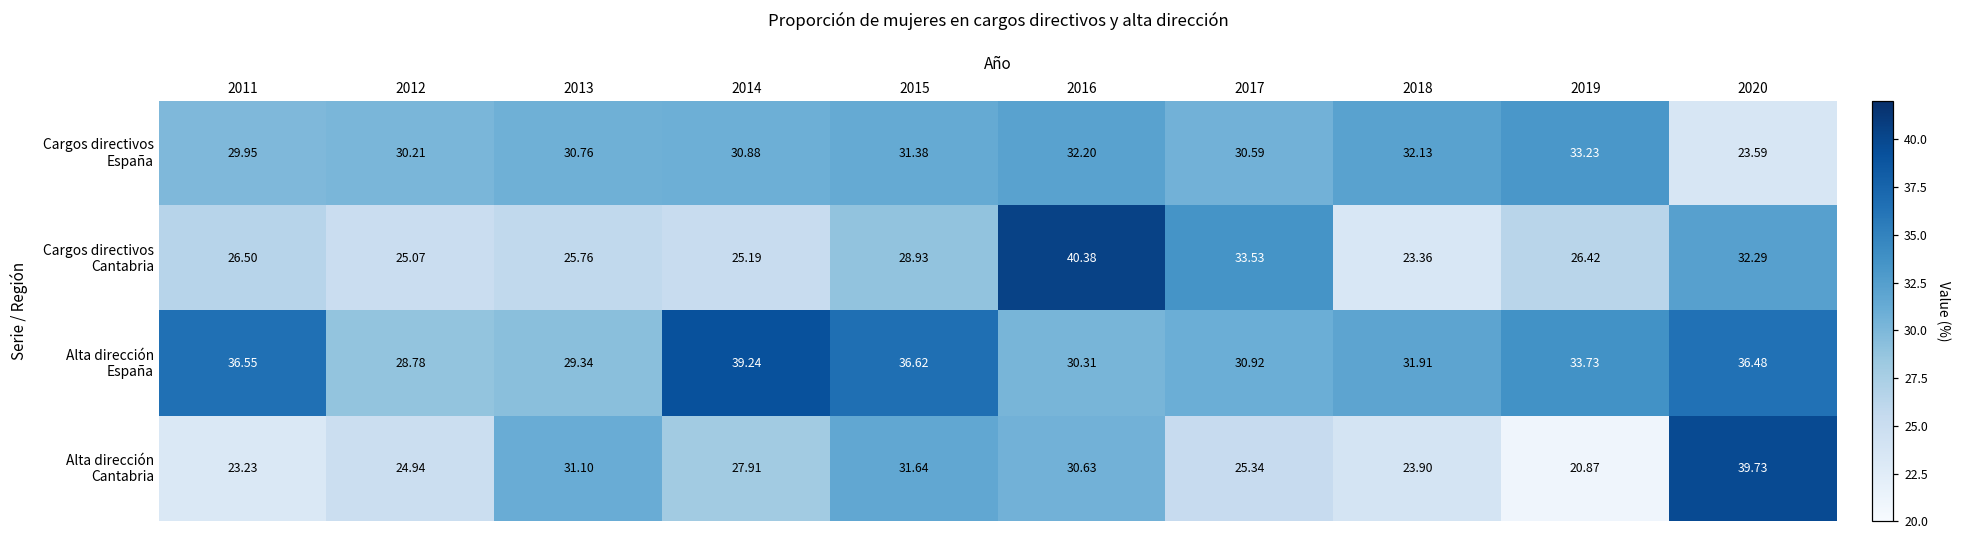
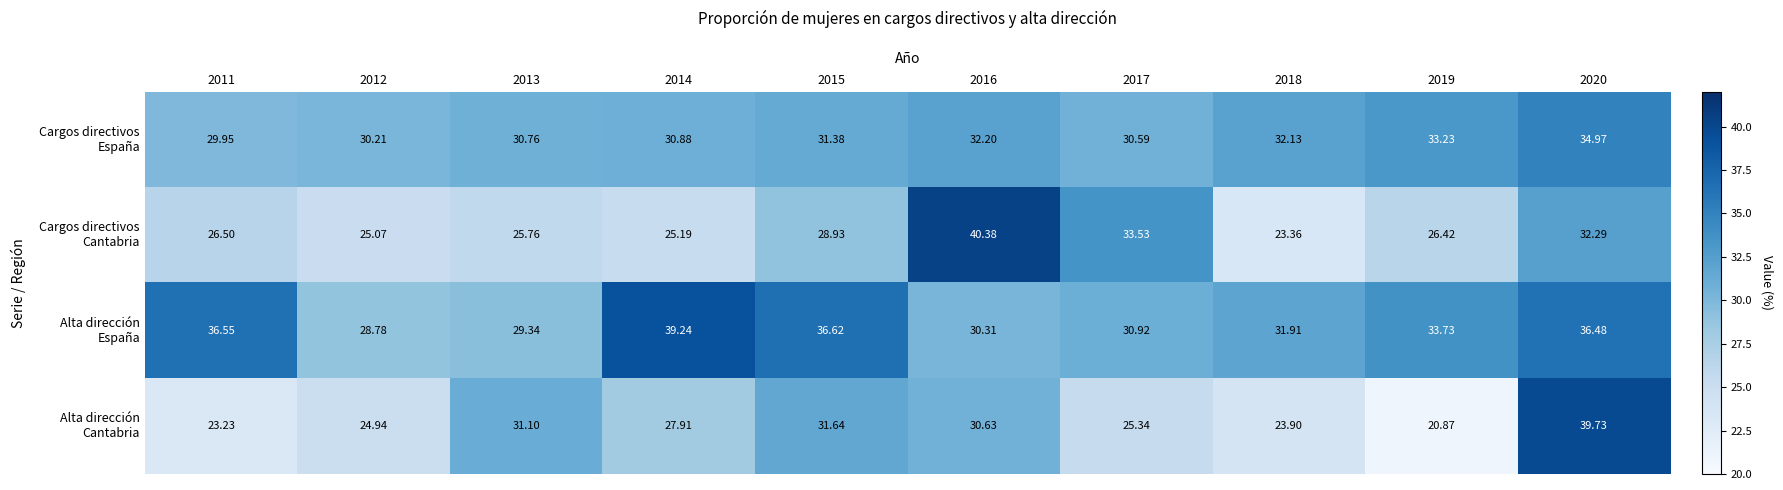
  {
    "Cargos directivos España": {
      "2011": 29.95,
      "2012": 30.21,
      "2013": 30.76,
      "2014": 30.88,
      "2015": 31.38,
      "2016": 32.20,
      "2017": 30.59,
      "2018": 32.13,
      "2019": 33.23,
-     "2020": 23.59
+     "2020": 34.97
    },
    "Cargos directivos Cantabria": {
      "2011": 26.50,
      "2012": 25.07,
      "2013": 25.76,
      "2014": 25.19,
      "2015": 28.93,
      "2016": 40.38,
      "2017": 33.53,
      "2018": 23.36,
      "2019": 26.42,
      "2020": 32.29
    },
    "Alta dirección España": {
      "2011": 36.55,
      "2012": 28.78,
      "2013": 29.34,
      "2014": 39.24,
      "2015": 36.62,
      "2016": 30.31,
      "2017": 30.92,
      "2018": 31.91,
      "2019": 33.73,
      "2020": 36.48
    },
    "Alta dirección Cantabria": {
      "2011": 23.23,
      "2012": 24.94,
      "2013": 31.10,
      "2014": 27.91,
      "2015": 31.64,
      "2016": 30.63,
      "2017": 25.34,
      "2018": 23.90,
      "2019": 20.87,
      "2020": 39.73
    }
  }
